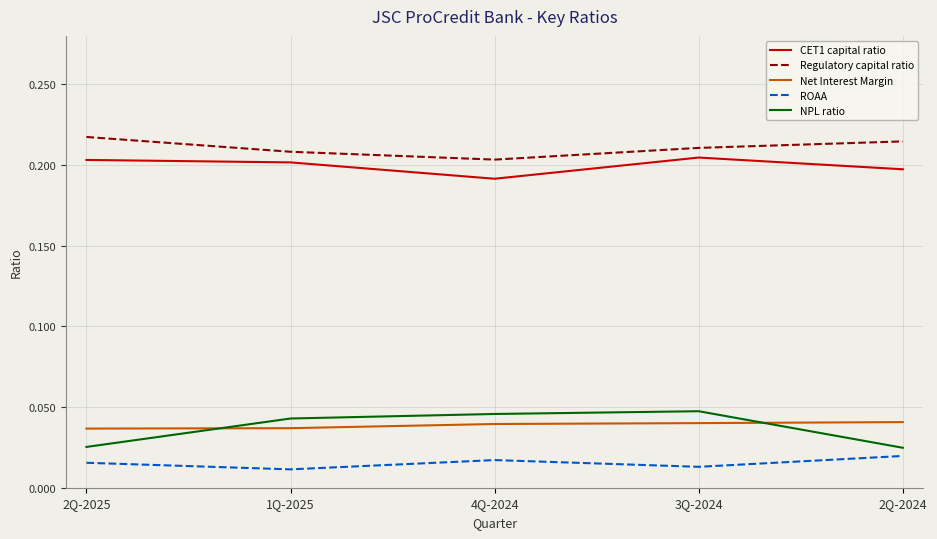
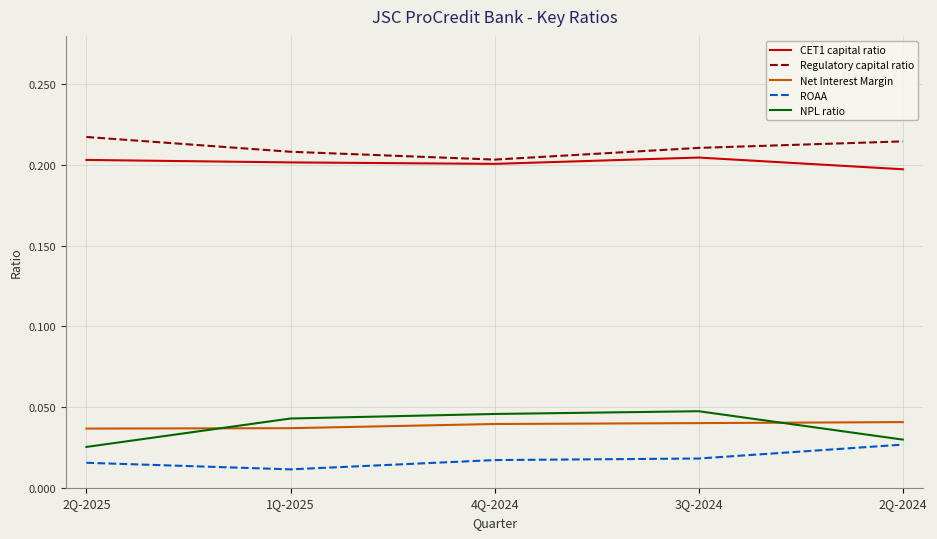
  {
    "CET1 capital ratio": {
      "2Q-2025": 0.203,
      "1Q-2025": 0.202,
-     "4Q-2024": 0.191,
+     "4Q-2024": 0.201,
      "3Q-2024": 0.205,
      "2Q-2024": 0.197
    },
    "Regulatory capital ratio": {
      "2Q-2025": 0.217,
      "1Q-2025": 0.208,
      "4Q-2024": 0.203,
      "3Q-2024": 0.211,
      "2Q-2024": 0.215
    },
    "Net Interest Margin": {
      "2Q-2025": 0.037,
      "1Q-2025": 0.037,
      "4Q-2024": 0.039,
      "3Q-2024": 0.040,
      "2Q-2024": 0.041
    },
    "ROAA": {
      "2Q-2025": 0.015,
      "1Q-2025": 0.011,
      "4Q-2024": 0.017,
-     "3Q-2024": 0.013,
-     "2Q-2024": 0.020
+     "3Q-2024": 0.018,
+     "2Q-2024": 0.027
    },
    "NPL ratio": {
      "2Q-2025": 0.025,
      "1Q-2025": 0.043,
      "4Q-2024": 0.046,
      "3Q-2024": 0.047,
-     "2Q-2024": 0.025
+     "2Q-2024": 0.030
    }
  }
